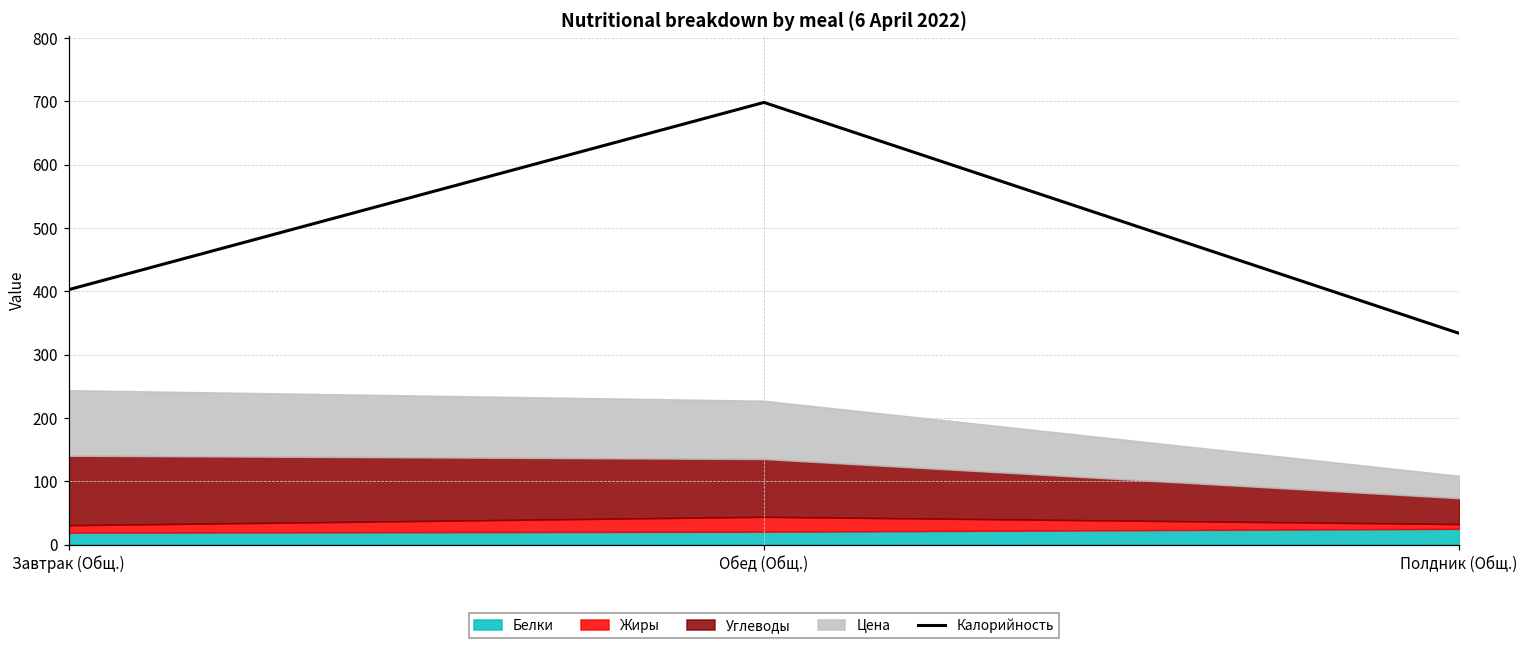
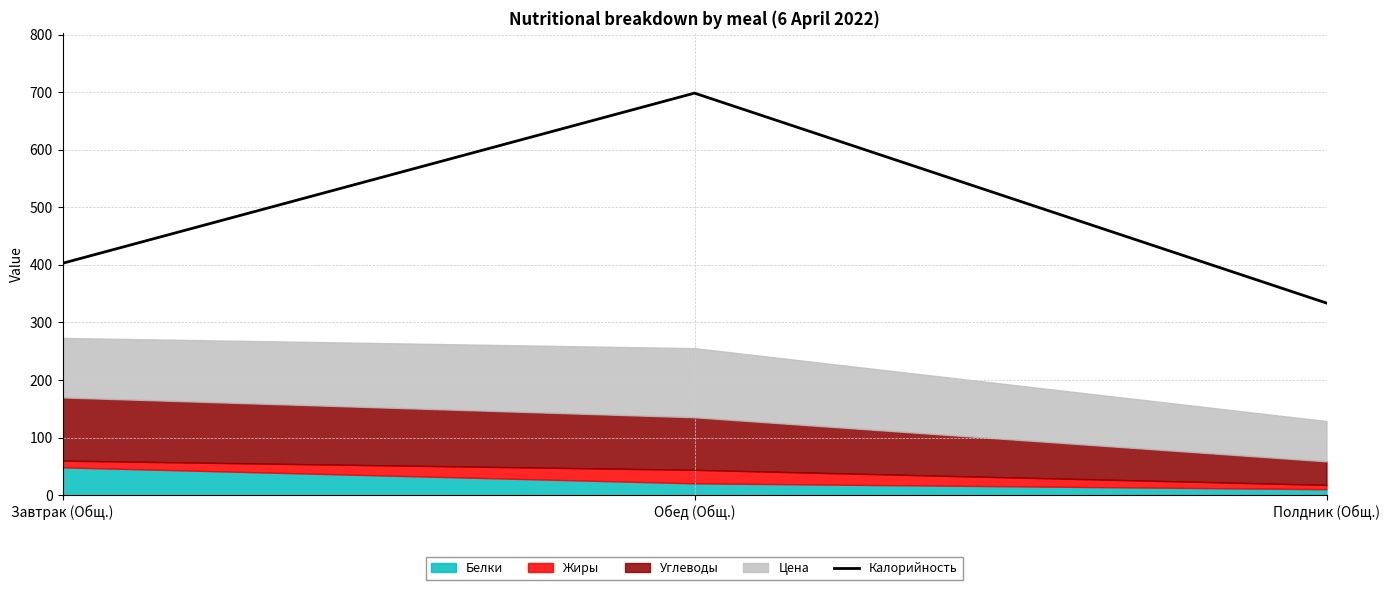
  {
    "Белки": {
-     "Завтрак (Общ.)": 20,
+     "Завтрак (Общ.)": 50,
      "Обед (Общ.)": 20,
-     "Полдник (Общ.)": 30
+     "Полдник (Общ.)": 10
    },
    "Калорийность": {
      "Завтрак (Общ.)": 400,
      "Обед (Общ.)": 700,
      "Полдник (Общ.)": 330
    },
    "Жиры": {
      "Завтрак (Общ.)": 10,
      "Обед (Общ.)": 20,
      "Полдник (Общ.)": 10
    },
    "Углеводы": {
      "Завтрак (Общ.)": 110,
      "Обед (Общ.)": 90,
      "Полдник (Общ.)": 40
    },
    "Цена": {
      "Завтрак (Общ.)": 100,
-     "Обед (Общ.)": 90,
-     "Полдник (Общ.)": 40
+     "Обед (Общ.)": 120,
+     "Полдник (Общ.)": 70
    }
  }
